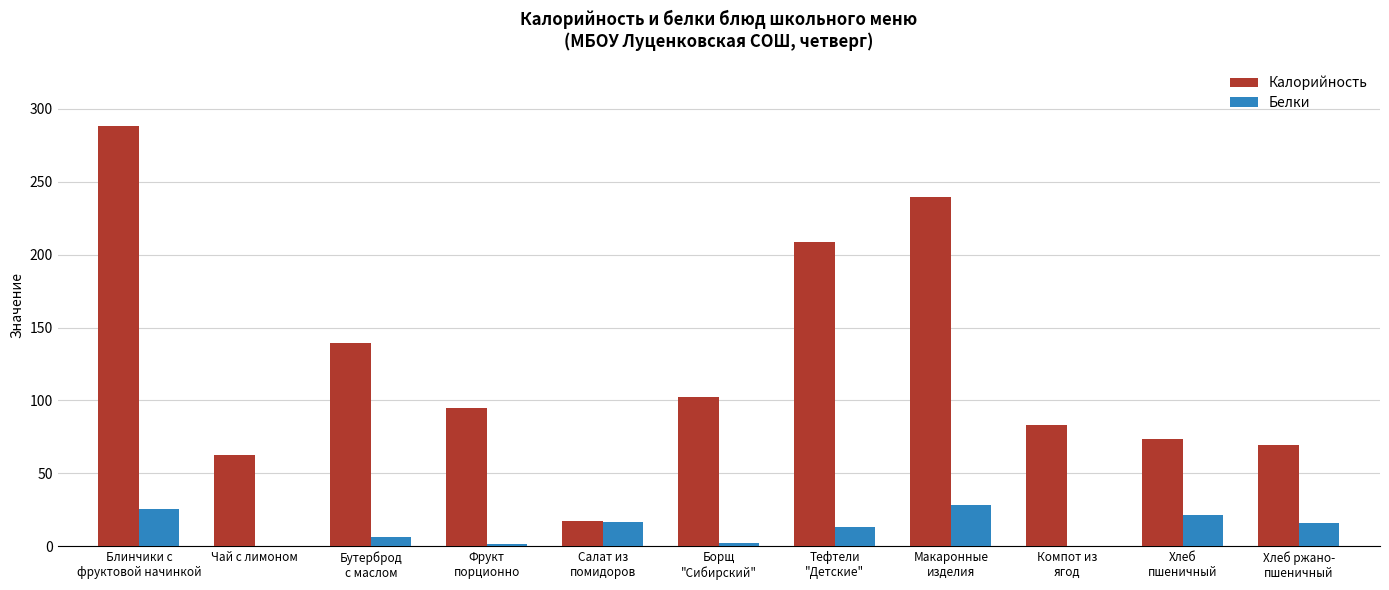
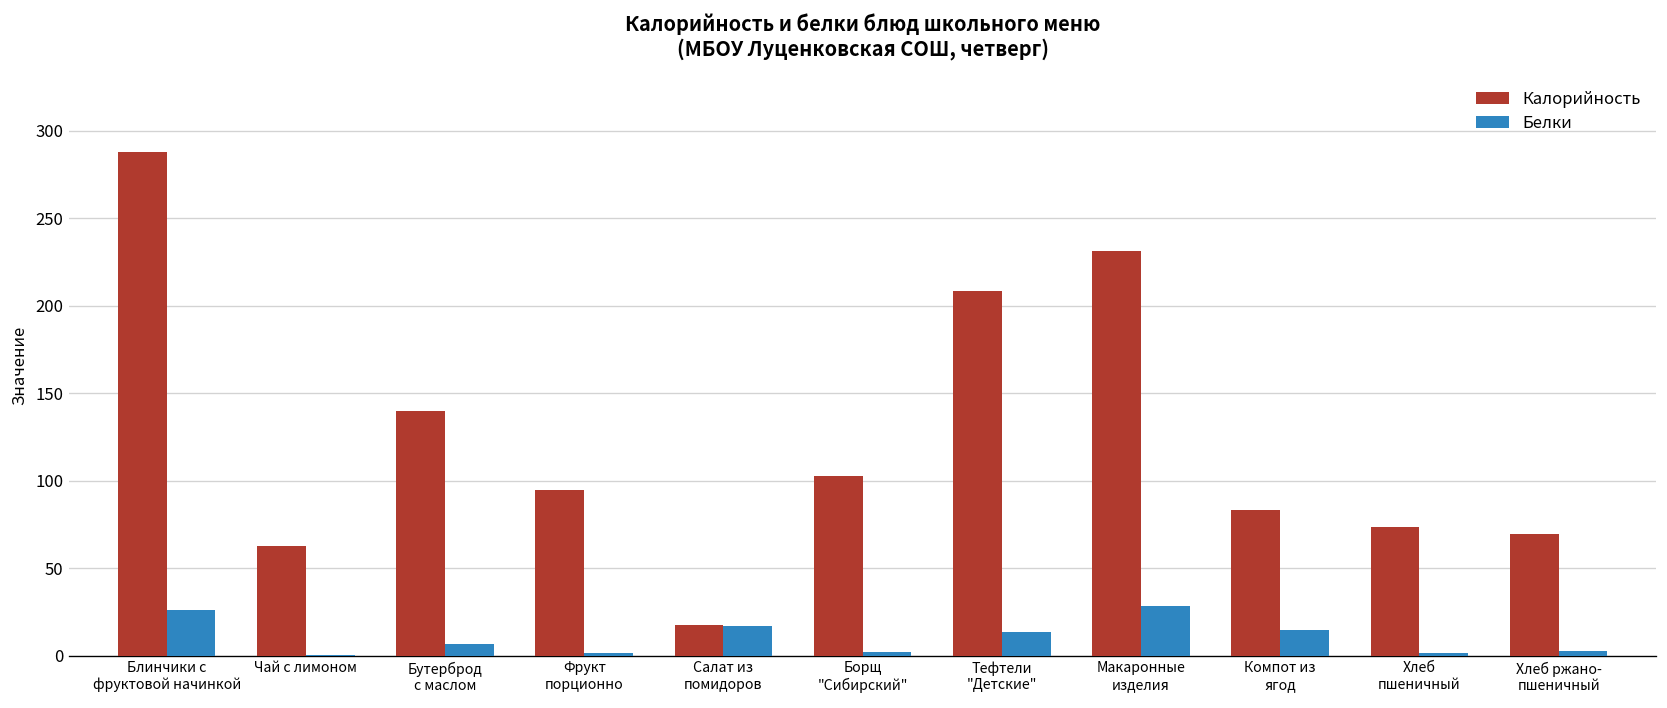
  {
    "Калорийность": {
      "Блинчики с фруктовой начинкой": 288,
      "Чай с лимоном": 62,
      "Бутерброд с маслом": 140,
      "Фрукт порционно": 95,
      "Салат из помидоров": 17,
      "Борщ \"Сибирский\"": 102,
      "Тефтели \"Детские\"": 208,
-     "Макаронные изделия": 239,
+     "Макаронные изделия": 231,
      "Компот из ягод": 83,
      "Хлеб пшеничный": 74,
      "Хлеб ржано- пшеничный": 70
    },
    "Белки": {
      "Блинчики с фруктовой начинкой": 26,
      "Бутерброд с маслом": 6,
      "Салат из помидоров": 17,
      "Борщ \"Сибирский\"": 2,
      "Тефтели \"Детские\"": 13,
      "Макаронные изделия": 28,
-     "Компот из ягод": 0,
-     "Хлеб пшеничный": 22,
-     "Хлеб ржано- пшеничный": 16
+     "Компот из ягод": 15,
+     "Хлеб пшеничный": 2,
+     "Хлеб ржано- пшеничный": 3
    }
  }
